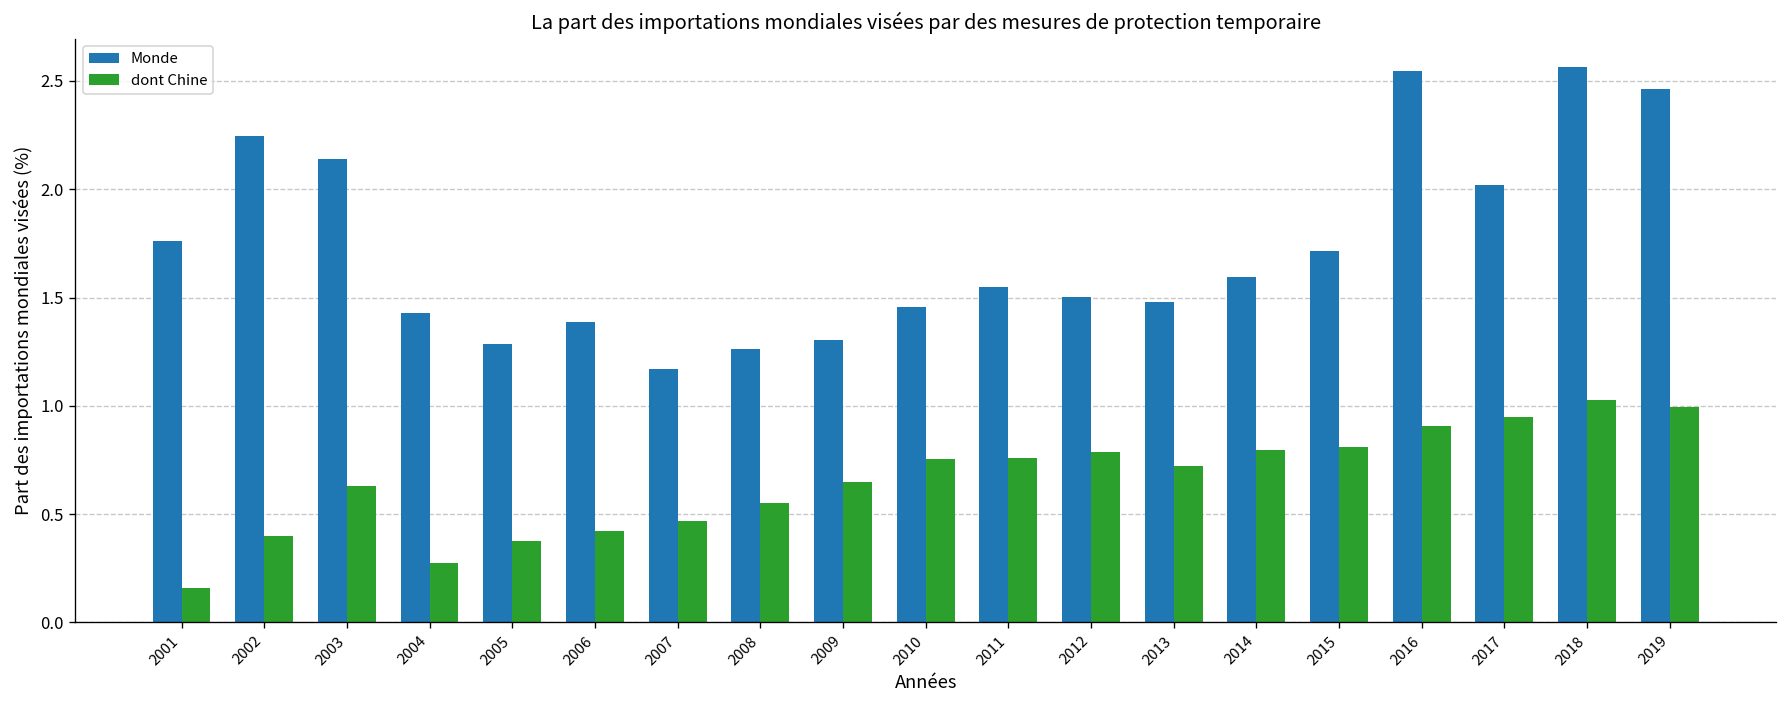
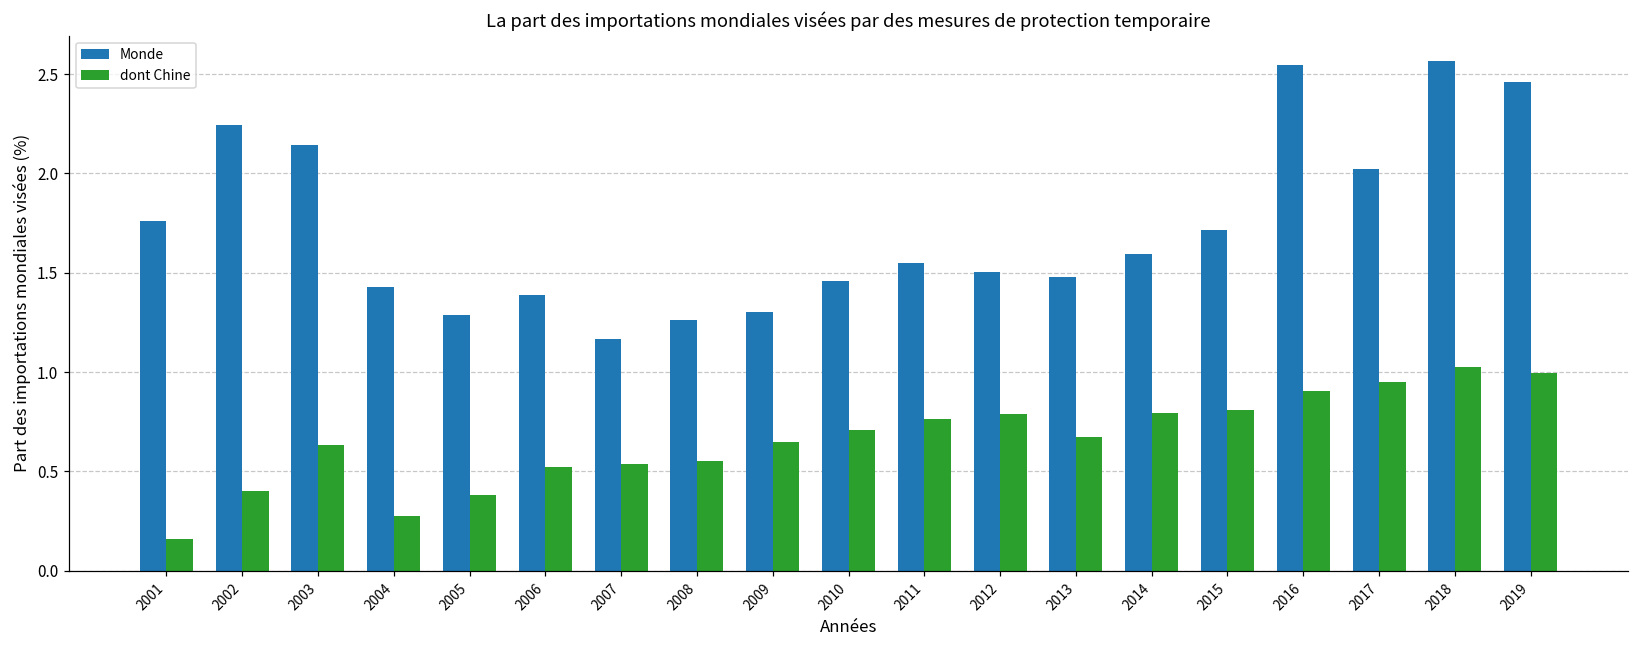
  {
    "Monde": {
      "2001": 1.76,
      "2002": 2.25,
      "2003": 2.14,
      "2004": 1.43,
      "2005": 1.29,
      "2006": 1.39,
      "2007": 1.17,
      "2008": 1.26,
      "2009": 1.30,
      "2010": 1.46,
      "2011": 1.55,
      "2012": 1.50,
      "2013": 1.48,
      "2014": 1.59,
      "2015": 1.71,
      "2016": 2.54,
      "2017": 2.02,
      "2018": 2.57,
      "2019": 2.46
    },
    "dont Chine": {
      "2001": 0.16,
      "2002": 0.40,
      "2003": 0.63,
      "2004": 0.28,
      "2005": 0.38,
-     "2006": 0.42,
-     "2007": 0.47,
+     "2006": 0.52,
+     "2007": 0.54,
      "2008": 0.55,
      "2009": 0.65,
-     "2010": 0.75,
+     "2010": 0.71,
      "2011": 0.76,
      "2012": 0.79,
-     "2013": 0.72,
+     "2013": 0.67,
      "2014": 0.80,
      "2015": 0.81,
      "2016": 0.91,
      "2017": 0.95,
      "2018": 1.03,
      "2019": 1.00
    }
  }
